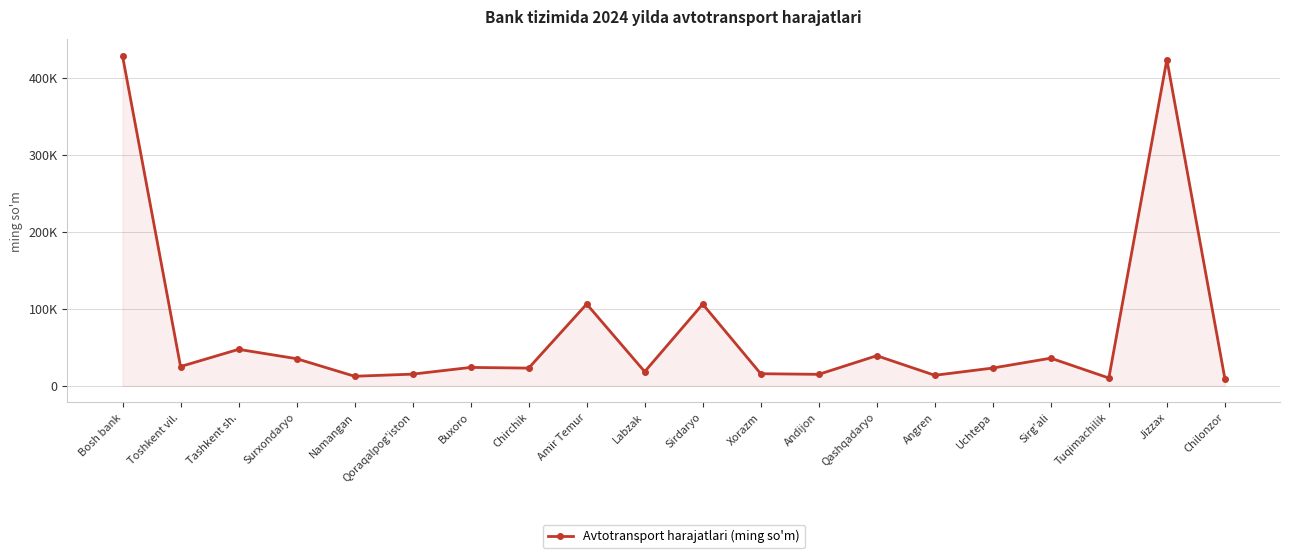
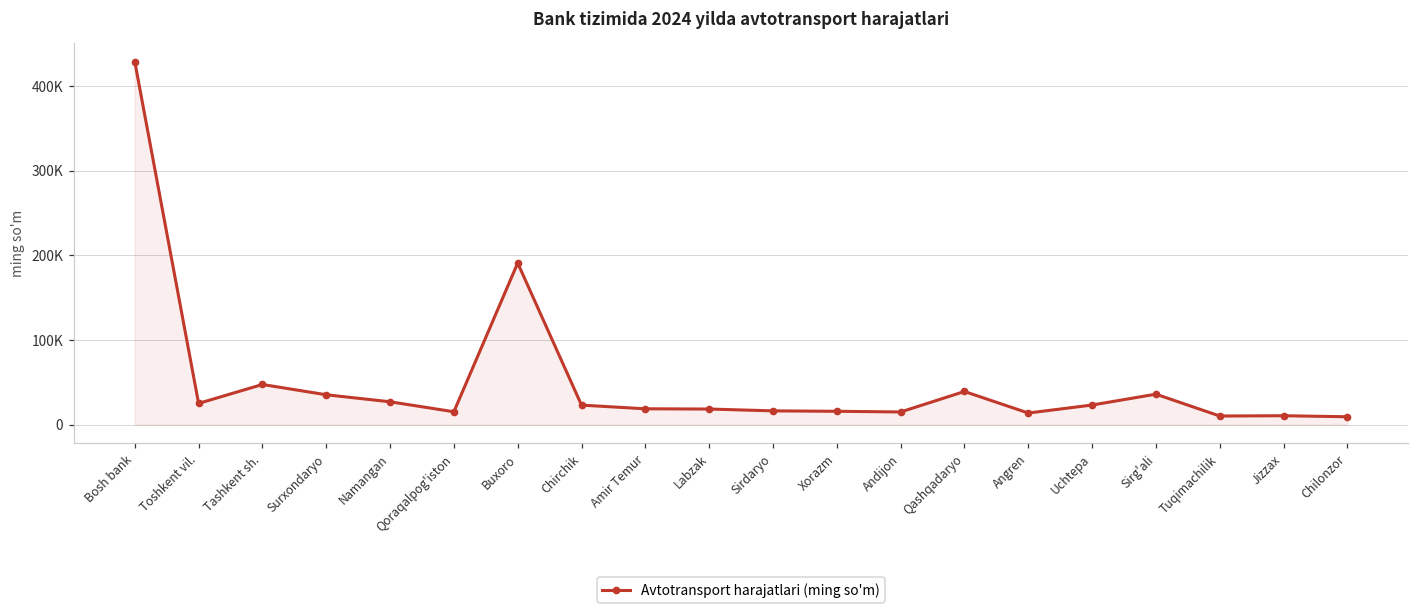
  {
    "Bosh bank": 430000,
    "Toshkent vil.": 30000,
    "Tashkent sh.": 50000,
    "Surxondaryo": 40000,
-   "Namangan": 10000,
+   "Namangan": 30000,
    "Qoraqalpog'iston": 20000,
-   "Buxoro": 20000,
+   "Buxoro": 190000,
    "Chirchik": 20000,
-   "Amir Temur": 110000,
+   "Amir Temur": 20000,
    "Labzak": 20000,
-   "Sirdaryo": 110000,
+   "Sirdaryo": 20000,
    "Xorazm": 20000,
    "Andijon": 10000,
    "Qashqadaryo": 40000,
    "Angren": 10000,
    "Uchtepa": 20000,
    "Sirg'ali": 40000,
    "Tuqimachilik": 10000,
-   "Jizzax": 420000,
+   "Jizzax": 10000,
    "Chilonzor": 10000
  }
